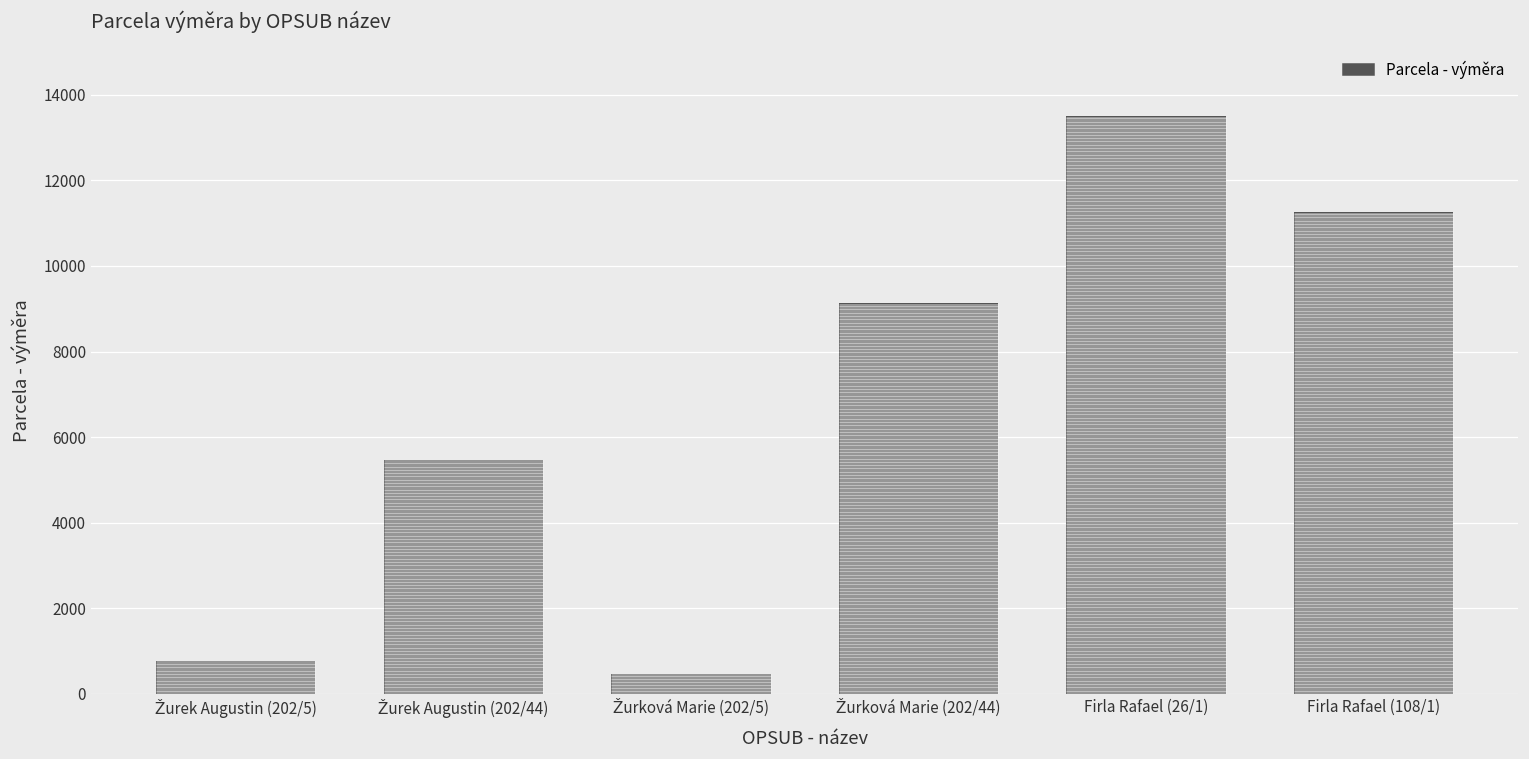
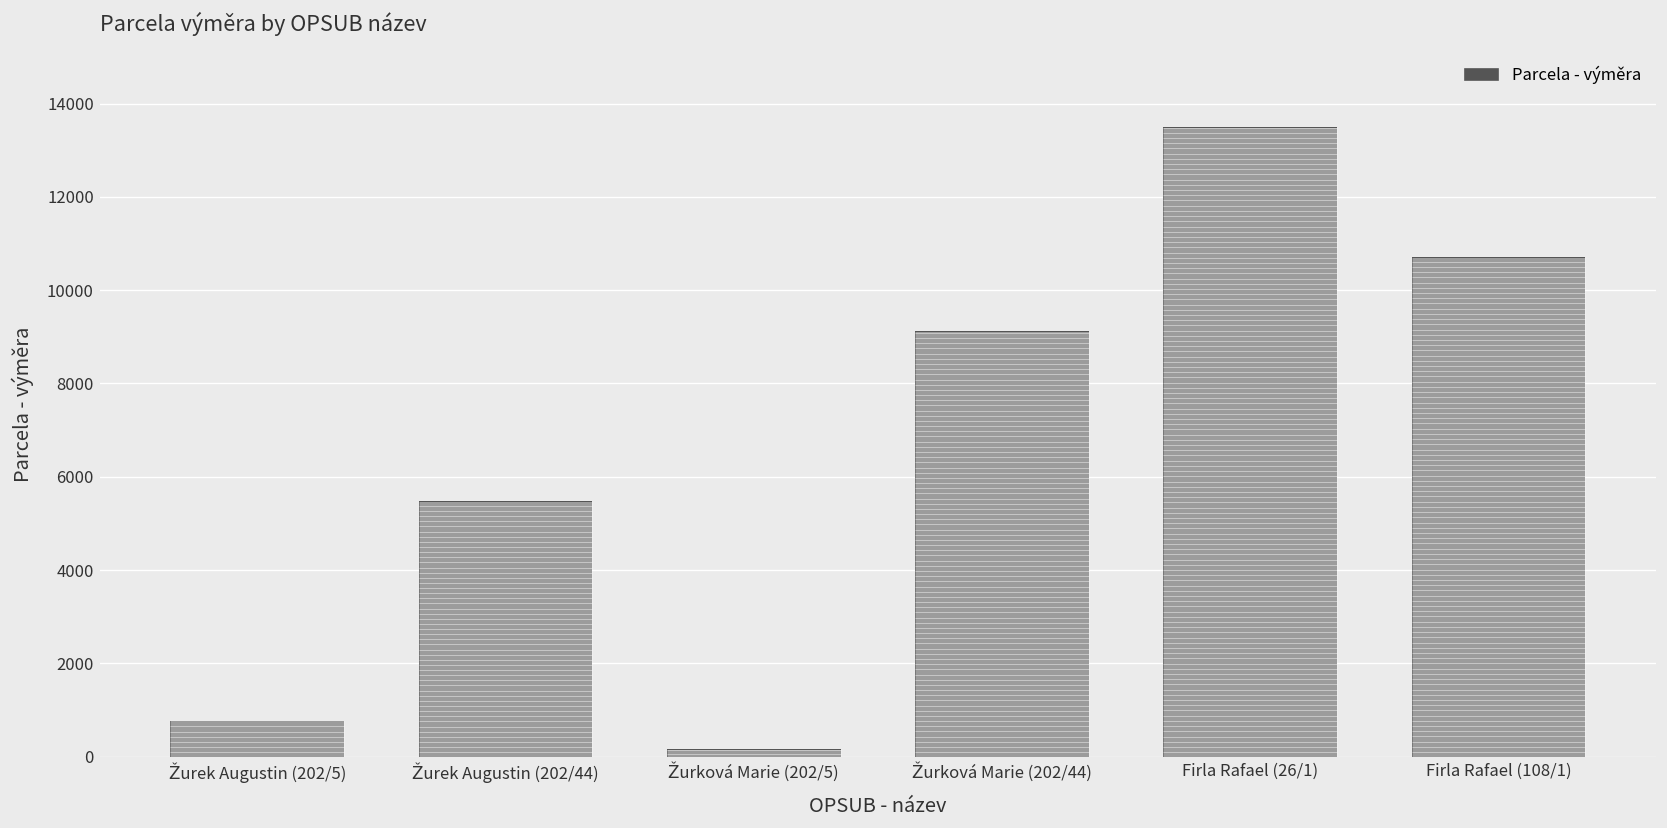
  {
    "Žurek Augustin (202/5)": 800,
    "Žurek Augustin (202/44)": 5500,
-   "Žurková Marie (202/5)": 500,
+   "Žurková Marie (202/5)": 200,
    "Žurková Marie (202/44)": 9100,
    "Firla Rafael (26/1)": 13500,
-   "Firla Rafael (108/1)": 11300
+   "Firla Rafael (108/1)": 10700
  }
